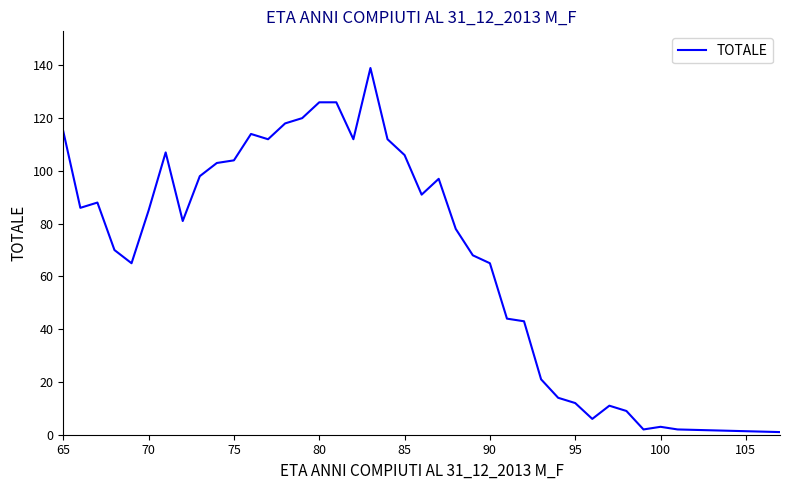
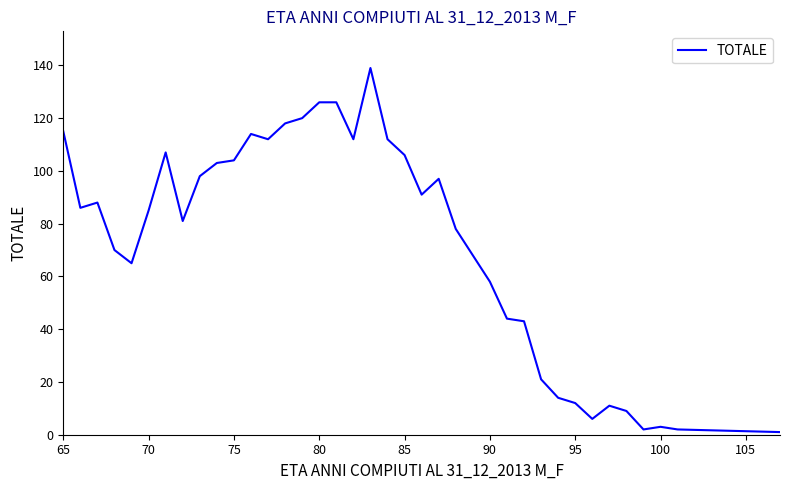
  {
    "65": 115,
    "70": 85,
    "75": 104,
    "80": 126,
    "85": 106,
-   "90": 65,
+   "90": 58,
    "95": 12,
    "100": 3
  }
